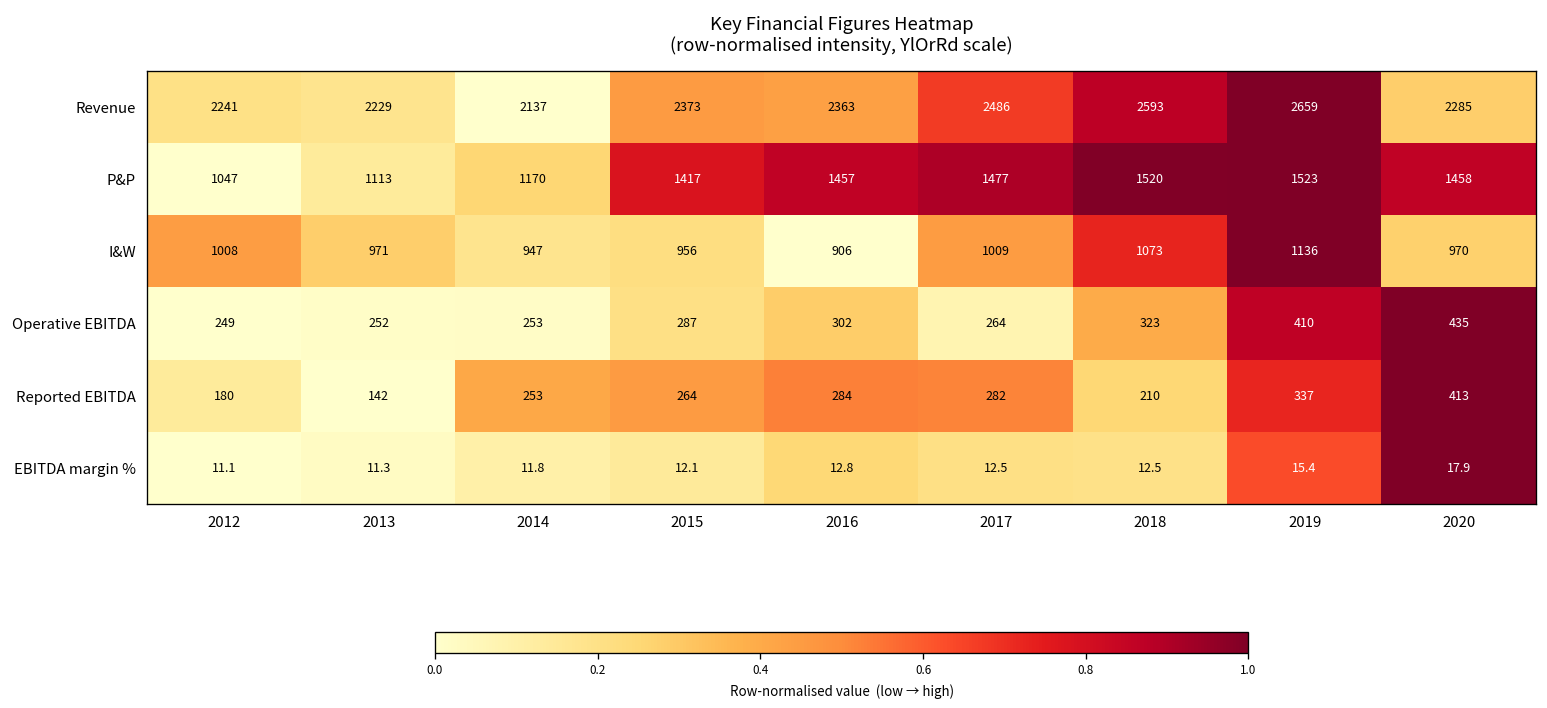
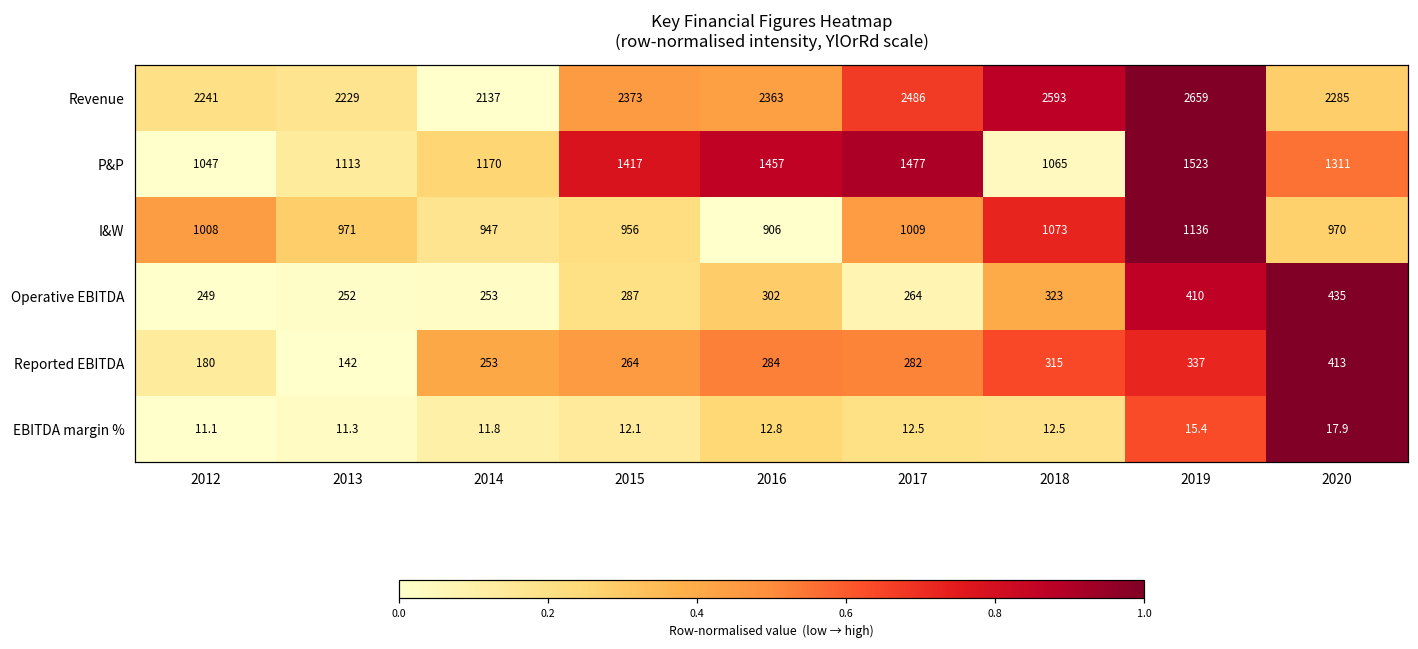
  {
    "Revenue": {
      "2012": 2241,
      "2013": 2229,
      "2014": 2137,
      "2015": 2373,
      "2016": 2363,
      "2017": 2486,
      "2018": 2593,
      "2019": 2659,
      "2020": 2285
    },
    "P&P": {
      "2012": 1047,
      "2013": 1113,
      "2014": 1170,
      "2015": 1417,
      "2016": 1457,
      "2017": 1477,
-     "2018": 1520,
+     "2018": 1065,
      "2019": 1523,
-     "2020": 1458
+     "2020": 1311
    },
    "I&W": {
      "2012": 1008,
      "2013": 971,
      "2014": 947,
      "2015": 956,
      "2016": 906,
      "2017": 1009,
      "2018": 1073,
      "2019": 1136,
      "2020": 970
    },
    "Operative EBITDA": {
      "2012": 249,
      "2013": 252,
      "2014": 253,
      "2015": 287,
      "2016": 302,
      "2017": 264,
      "2018": 323,
      "2019": 410,
      "2020": 435
    },
    "Reported EBITDA": {
      "2012": 180,
      "2013": 142,
      "2014": 253,
      "2015": 264,
      "2016": 284,
      "2017": 282,
-     "2018": 210,
+     "2018": 315,
      "2019": 337,
      "2020": 413
    },
    "EBITDA margin %": {
      "2012": 11.1,
      "2013": 11.3,
      "2014": 11.8,
      "2015": 12.1,
      "2016": 12.8,
      "2017": 12.5,
      "2018": 12.5,
      "2019": 15.4,
      "2020": 17.9
    }
  }
